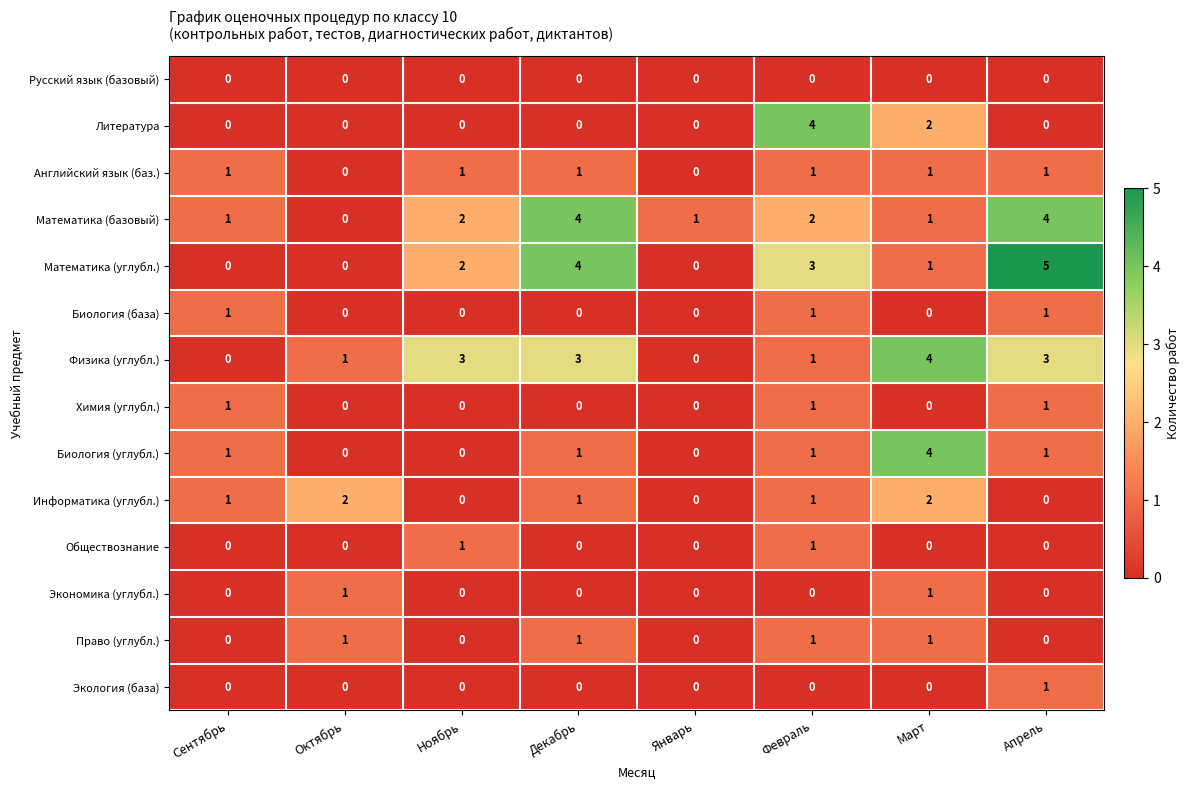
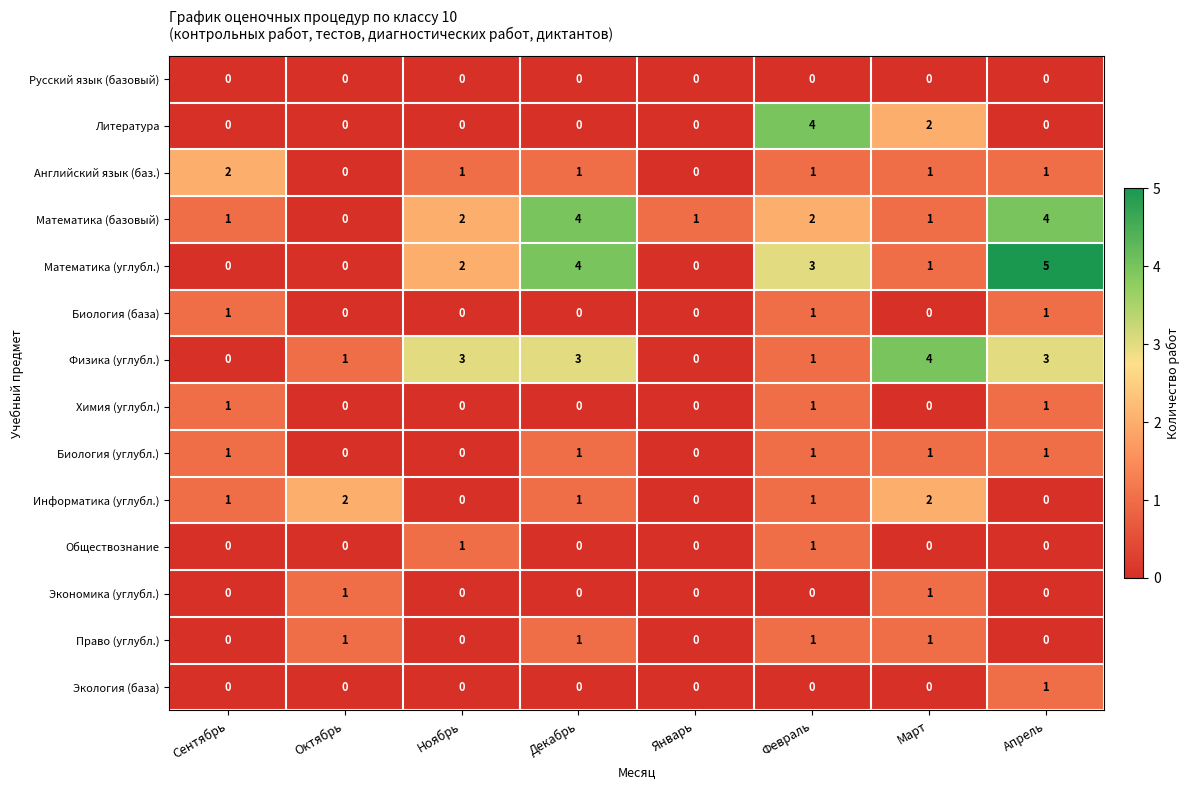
  {
    "Русский язык (базовый)": {
      "Сентябрь": 0,
      "Октябрь": 0,
      "Ноябрь": 0,
      "Декабрь": 0,
      "Январь": 0,
      "Февраль": 0,
      "Март": 0,
      "Апрель": 0
    },
    "Литература": {
      "Сентябрь": 0,
      "Октябрь": 0,
      "Ноябрь": 0,
      "Декабрь": 0,
      "Январь": 0,
      "Февраль": 4,
      "Март": 2,
      "Апрель": 0
    },
    "Английский язык (баз.)": {
-     "Сентябрь": 1,
+     "Сентябрь": 2,
      "Октябрь": 0,
      "Ноябрь": 1,
      "Декабрь": 1,
      "Январь": 0,
      "Февраль": 1,
      "Март": 1,
      "Апрель": 1
    },
    "Математика (базовый)": {
      "Сентябрь": 1,
      "Октябрь": 0,
      "Ноябрь": 2,
      "Декабрь": 4,
      "Январь": 1,
      "Февраль": 2,
      "Март": 1,
      "Апрель": 4
    },
    "Математика (углубл.)": {
      "Сентябрь": 0,
      "Октябрь": 0,
      "Ноябрь": 2,
      "Декабрь": 4,
      "Январь": 0,
      "Февраль": 3,
      "Март": 1,
      "Апрель": 5
    },
    "Биология (база)": {
      "Сентябрь": 1,
      "Октябрь": 0,
      "Ноябрь": 0,
      "Декабрь": 0,
      "Январь": 0,
      "Февраль": 1,
      "Март": 0,
      "Апрель": 1
    },
    "Физика (углубл.)": {
      "Сентябрь": 0,
      "Октябрь": 1,
      "Ноябрь": 3,
      "Декабрь": 3,
      "Январь": 0,
      "Февраль": 1,
      "Март": 4,
      "Апрель": 3
    },
    "Химия (углубл.)": {
      "Сентябрь": 1,
      "Октябрь": 0,
      "Ноябрь": 0,
      "Декабрь": 0,
      "Январь": 0,
      "Февраль": 1,
      "Март": 0,
      "Апрель": 1
    },
    "Биология (углубл.)": {
      "Сентябрь": 1,
      "Октябрь": 0,
      "Ноябрь": 0,
      "Декабрь": 1,
      "Январь": 0,
      "Февраль": 1,
-     "Март": 4,
+     "Март": 1,
      "Апрель": 1
    },
    "Информатика (углубл.)": {
      "Сентябрь": 1,
      "Октябрь": 2,
      "Ноябрь": 0,
      "Декабрь": 1,
      "Январь": 0,
      "Февраль": 1,
      "Март": 2,
      "Апрель": 0
    },
    "Обществознание": {
      "Сентябрь": 0,
      "Октябрь": 0,
      "Ноябрь": 1,
      "Декабрь": 0,
      "Январь": 0,
      "Февраль": 1,
      "Март": 0,
      "Апрель": 0
    },
    "Экономика (углубл.)": {
      "Сентябрь": 0,
      "Октябрь": 1,
      "Ноябрь": 0,
      "Декабрь": 0,
      "Январь": 0,
      "Февраль": 0,
      "Март": 1,
      "Апрель": 0
    },
    "Право (углубл.)": {
      "Сентябрь": 0,
      "Октябрь": 1,
      "Ноябрь": 0,
      "Декабрь": 1,
      "Январь": 0,
      "Февраль": 1,
      "Март": 1,
      "Апрель": 0
    },
    "Экология (база)": {
      "Сентябрь": 0,
      "Октябрь": 0,
      "Ноябрь": 0,
      "Декабрь": 0,
      "Январь": 0,
      "Февраль": 0,
      "Март": 0,
      "Апрель": 1
    }
  }
